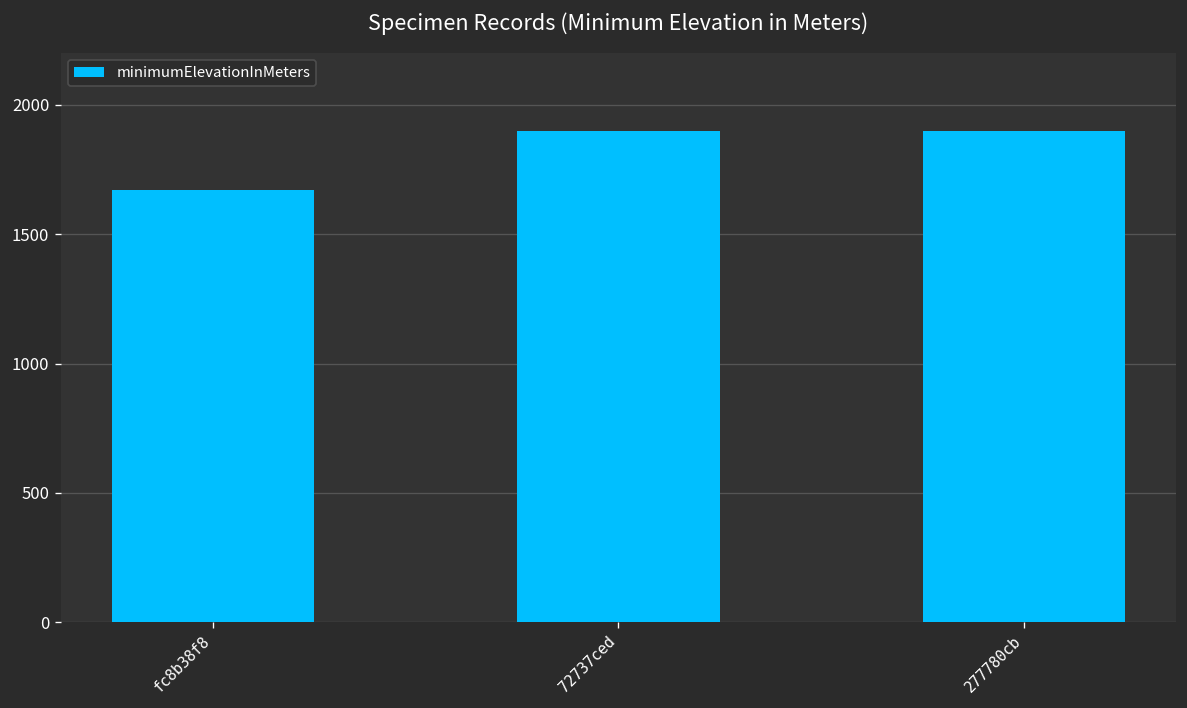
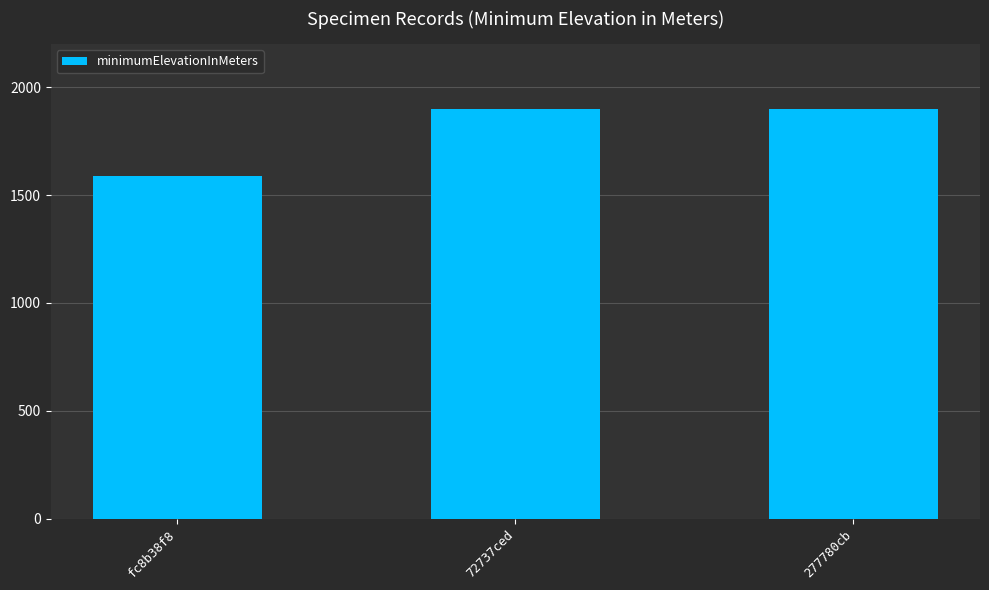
  {
-   "fc8b38f8": 1670,
+   "fc8b38f8": 1590,
    "72737ced": 1900,
    "277780cb": 1900
  }
